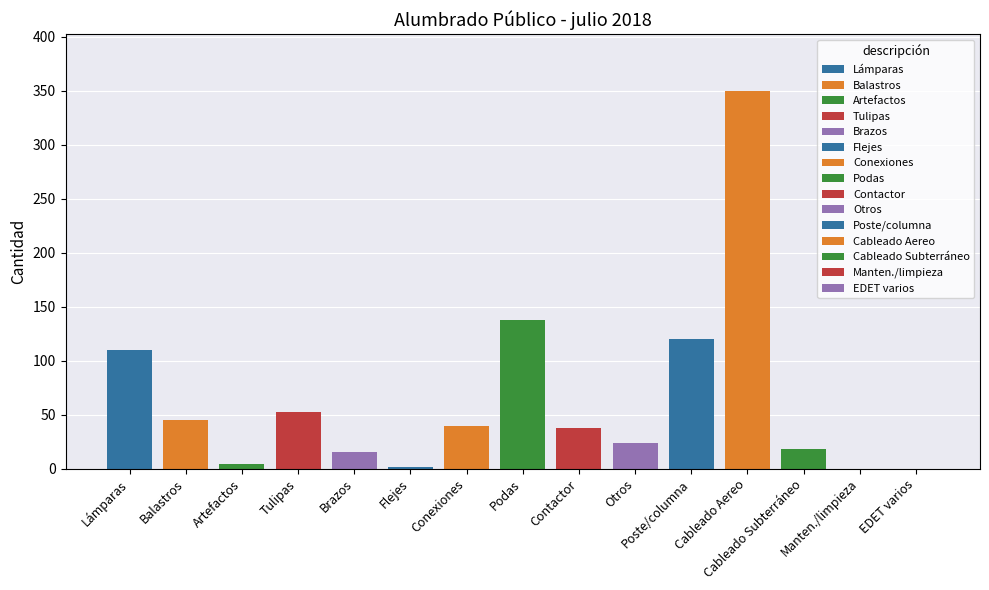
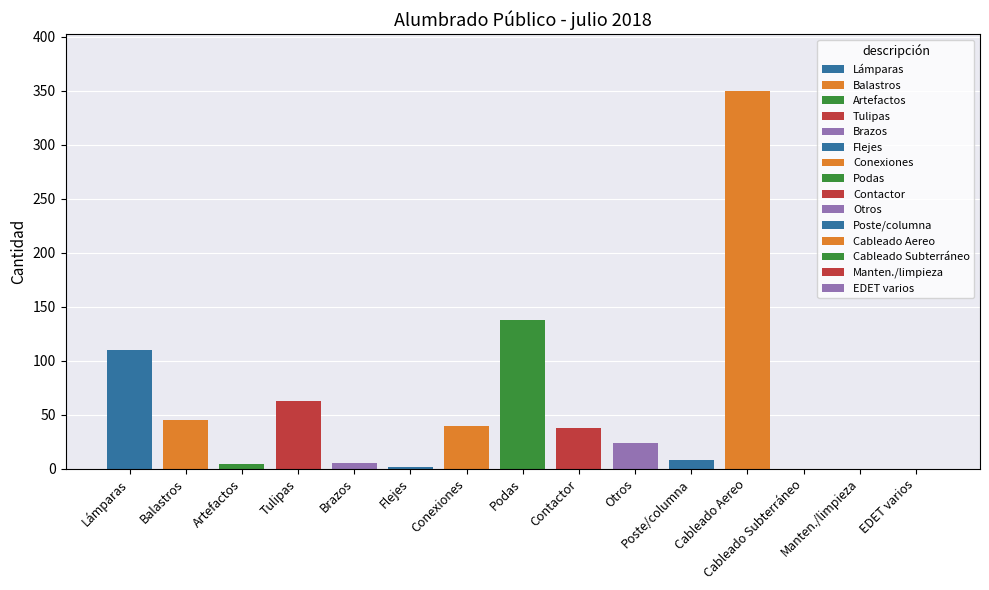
  {
    "Lámparas": 110,
    "Balastros": 45,
    "Artefactos": 4,
-   "Tulipas": 52,
-   "Brazos": 15,
+   "Tulipas": 63,
+   "Brazos": 5,
    "Conexiones": 39,
    "Podas": 138,
    "Contactor": 38,
    "Otros": 24,
-   "Poste/columna": 120,
+   "Poste/columna": 8,
    "Cableado Aereo": 350,
-   "Cableado Subterráneo": 18,
+   "Cableado Subterráneo": 0,
    "Manten./limpieza": 0,
    "EDET varios": 0
  }
